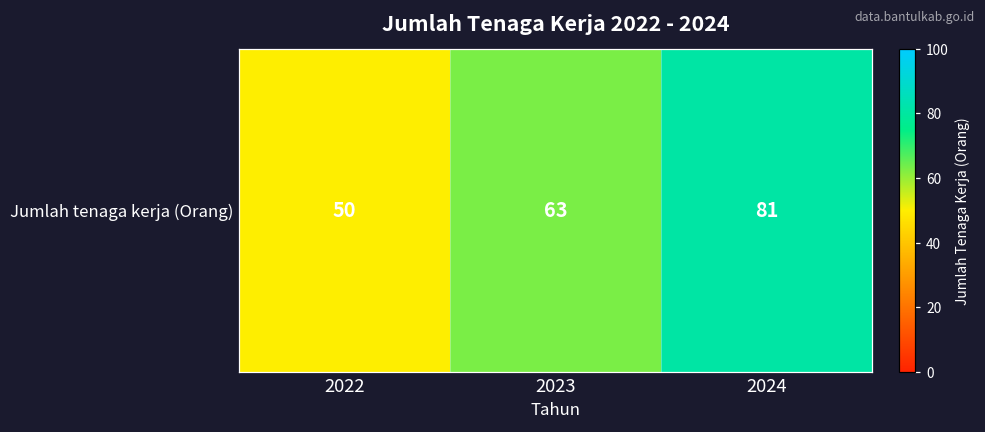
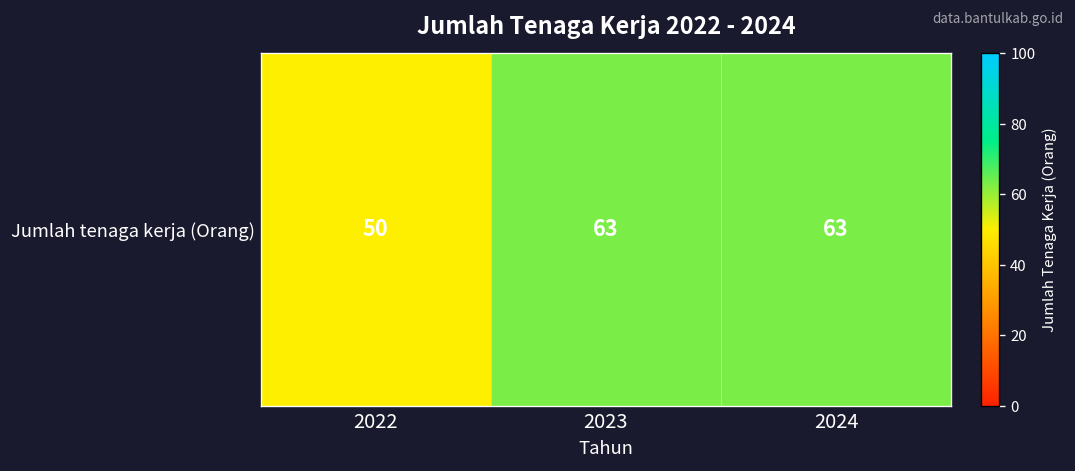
  {
    "Jumlah tenaga kerja (Orang)": {
      "2022": 50,
      "2023": 63,
-     "2024": 81
+     "2024": 63
    }
  }
